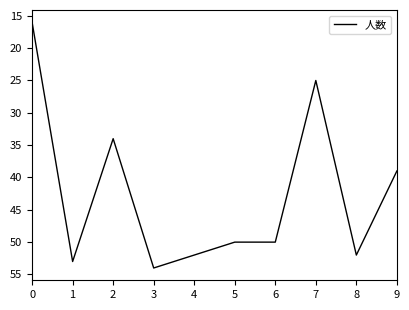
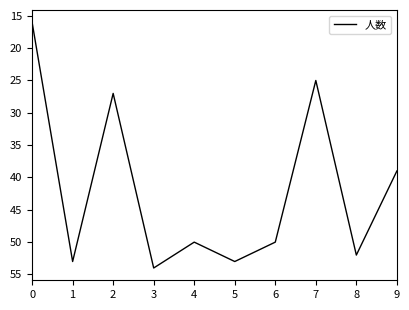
  {
    "0": 16,
    "1": 53,
-   "2": 34,
+   "2": 27,
    "3": 54,
-   "4": 52,
-   "5": 50,
+   "4": 50,
+   "5": 53,
    "6": 50,
    "7": 25,
    "8": 52,
    "9": 39
  }
